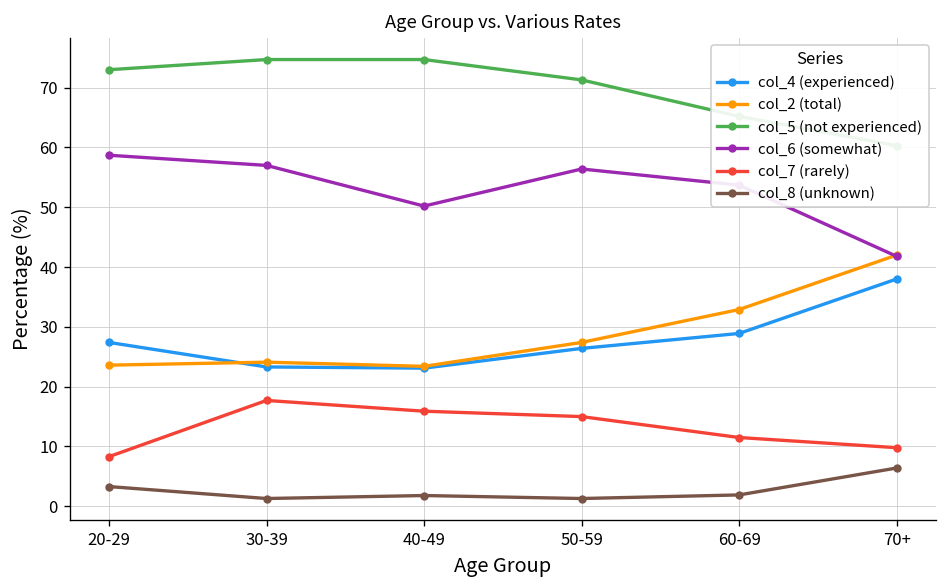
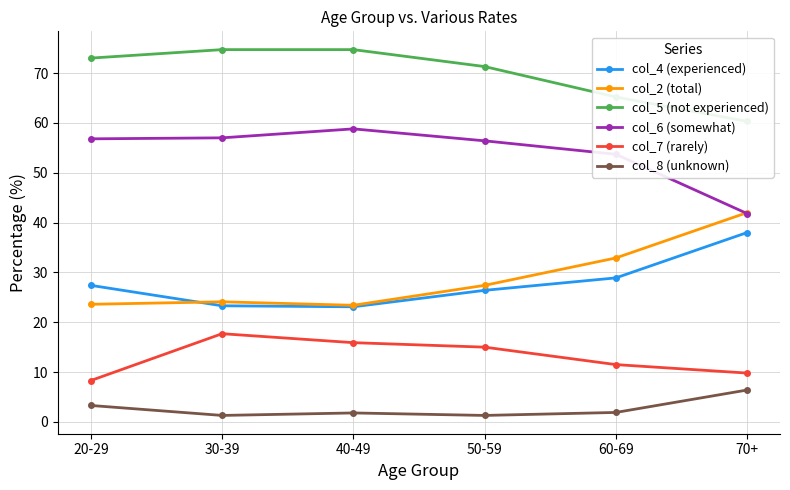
  {
    "col_4 (experienced)": {
      "20-29": 27,
      "30-39": 23,
      "50-59": 26,
      "60-69": 29,
      "70+": 38
    },
    "col_2 (total)": {
      "20-29": 24,
      "30-39": 24,
      "50-59": 27,
      "60-69": 33
    },
    "col_5 (not experienced)": {
      "20-29": 73,
      "30-39": 75,
      "40-49": 75,
      "50-59": 71
    },
    "col_6 (somewhat)": {
-     "20-29": 59,
+     "20-29": 57,
      "30-39": 57,
-     "40-49": 50,
+     "40-49": 59,
      "50-59": 56
    },
    "col_7 (rarely)": {
      "20-29": 8,
      "30-39": 18,
      "40-49": 16,
      "50-59": 15,
      "60-69": 12,
      "70+": 10
    },
    "col_8 (unknown)": {
      "20-29": 3,
      "30-39": 1,
      "40-49": 2,
      "50-59": 1,
      "60-69": 2,
      "70+": 6
    }
  }
